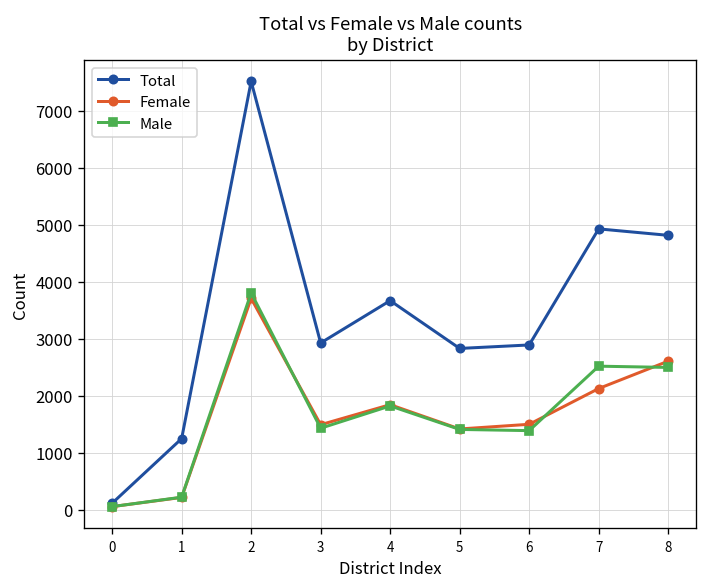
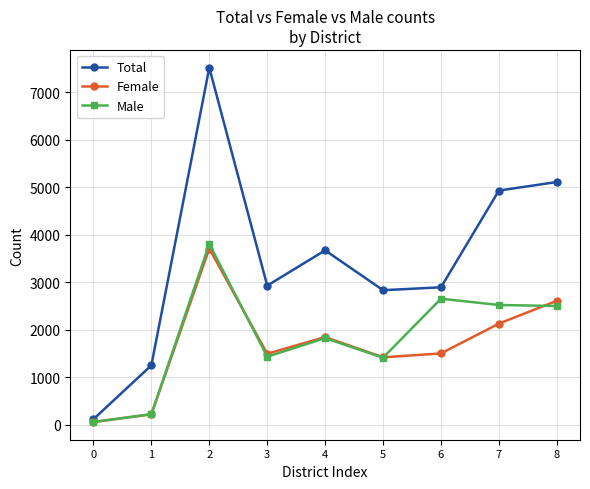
  {
    "Total": {
      "0": 100,
      "1": 1300,
      "2": 7500,
      "3": 2900,
      "4": 3700,
      "5": 2800,
      "6": 2900,
      "7": 4900,
-     "8": 4800
+     "8": 5100
    },
    "Female": {
      "2": 3700,
      "3": 1500,
      "6": 1500,
      "7": 2100,
      "8": 2600
    },
    "Male": {
      "2": 3800,
      "3": 1400,
-     "6": 1400,
+     "6": 2700,
      "7": 2500,
      "8": 2500
    }
  }
